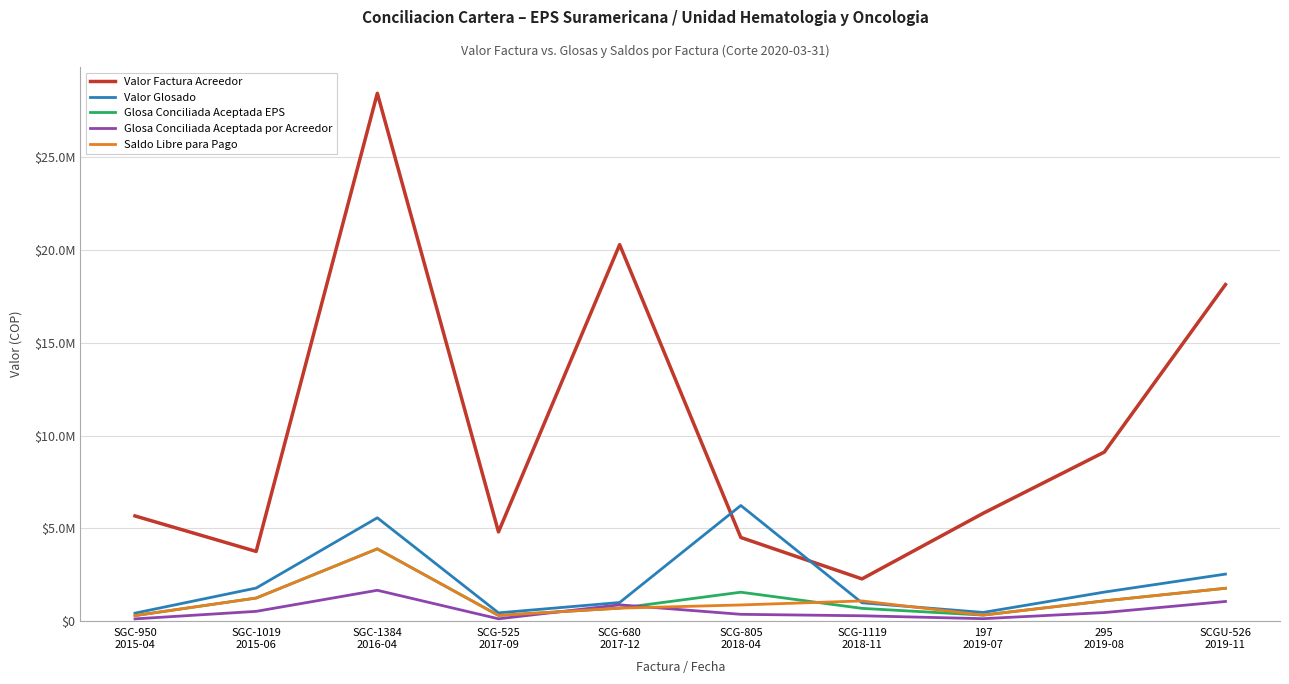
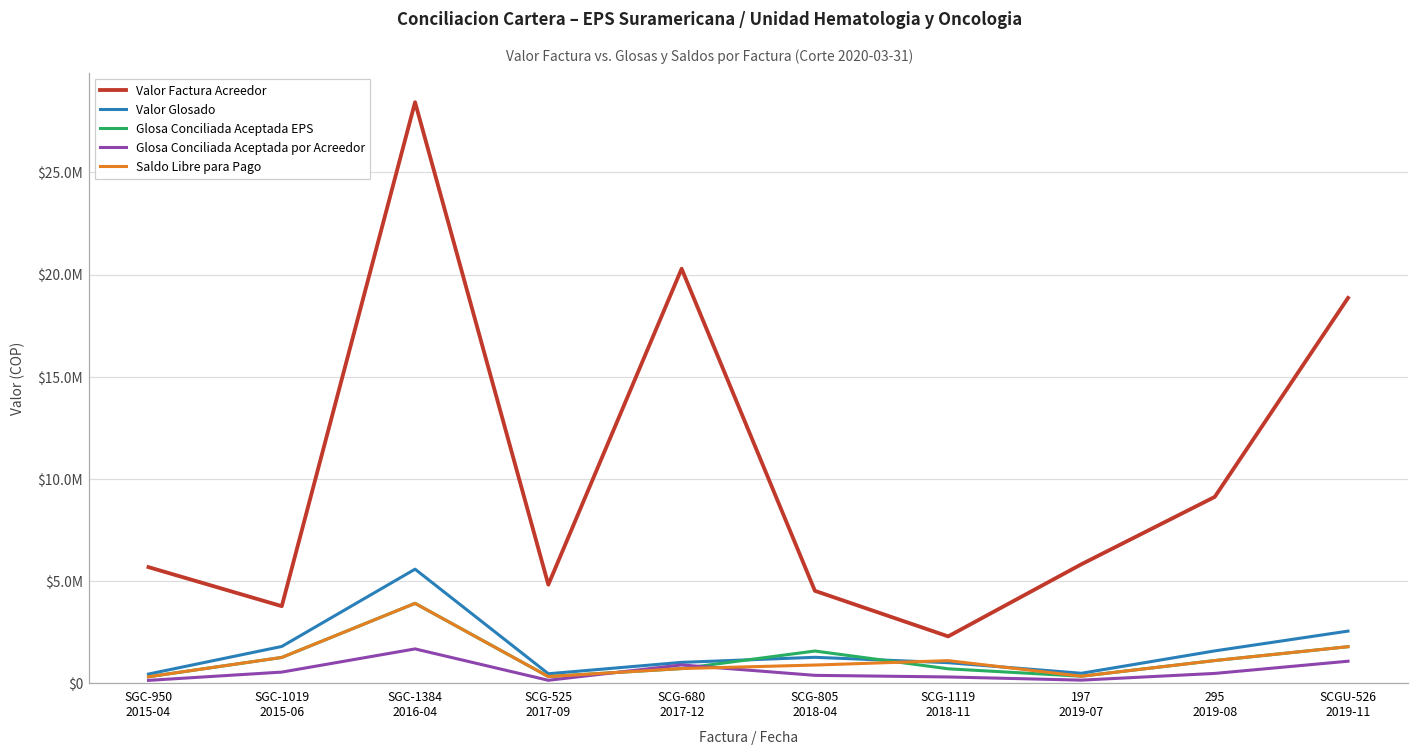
  {
    "Valor Factura Acreedor": {
      "SGC-950 2015-04": "$5700000",
      "SGC-1019 2015-06": "$3800000",
      "SGC-1384 2016-04": "$28400000",
      "SCG-525 2017-09": "$4800000",
      "SCG-680 2017-12": "$20300000",
      "SCG-805 2018-04": "$4500000",
      "SCG-1119 2018-11": "$2300000",
      "197 2019-07": "$5800000",
      "295 2019-08": "$9100000",
-     "SCGU-526 2019-11": "$18100000"
+     "SCGU-526 2019-11": "$18900000"
    },
    "Valor Glosado": {
      "SGC-1019 2015-06": "$1800000",
      "SGC-1384 2016-04": "$5600000",
-     "SCG-805 2018-04": "$6200000",
+     "SCG-805 2018-04": "$1300000",
      "197 2019-07": "$500000",
      "295 2019-08": "$1600000",
      "SCGU-526 2019-11": "$2500000"
    },
    "Glosa Conciliada Aceptada EPS": {
      "SCG-805 2018-04": "$1600000",
      "SCG-1119 2018-11": "$700000"
    },
    "Glosa Conciliada Aceptada por Acreedor": {
      "SGC-950 2015-04": "$100000",
      "SGC-1019 2015-06": "$500000",
      "SGC-1384 2016-04": "$1700000",
      "SCG-525 2017-09": "$100000",
      "SCG-805 2018-04": "$400000",
      "SCG-1119 2018-11": "$300000",
      "197 2019-07": "$100000",
      "295 2019-08": "$500000",
      "SCGU-526 2019-11": "$1100000"
    },
    "Saldo Libre para Pago": {
      "SCG-805 2018-04": "$900000"
    }
  }
